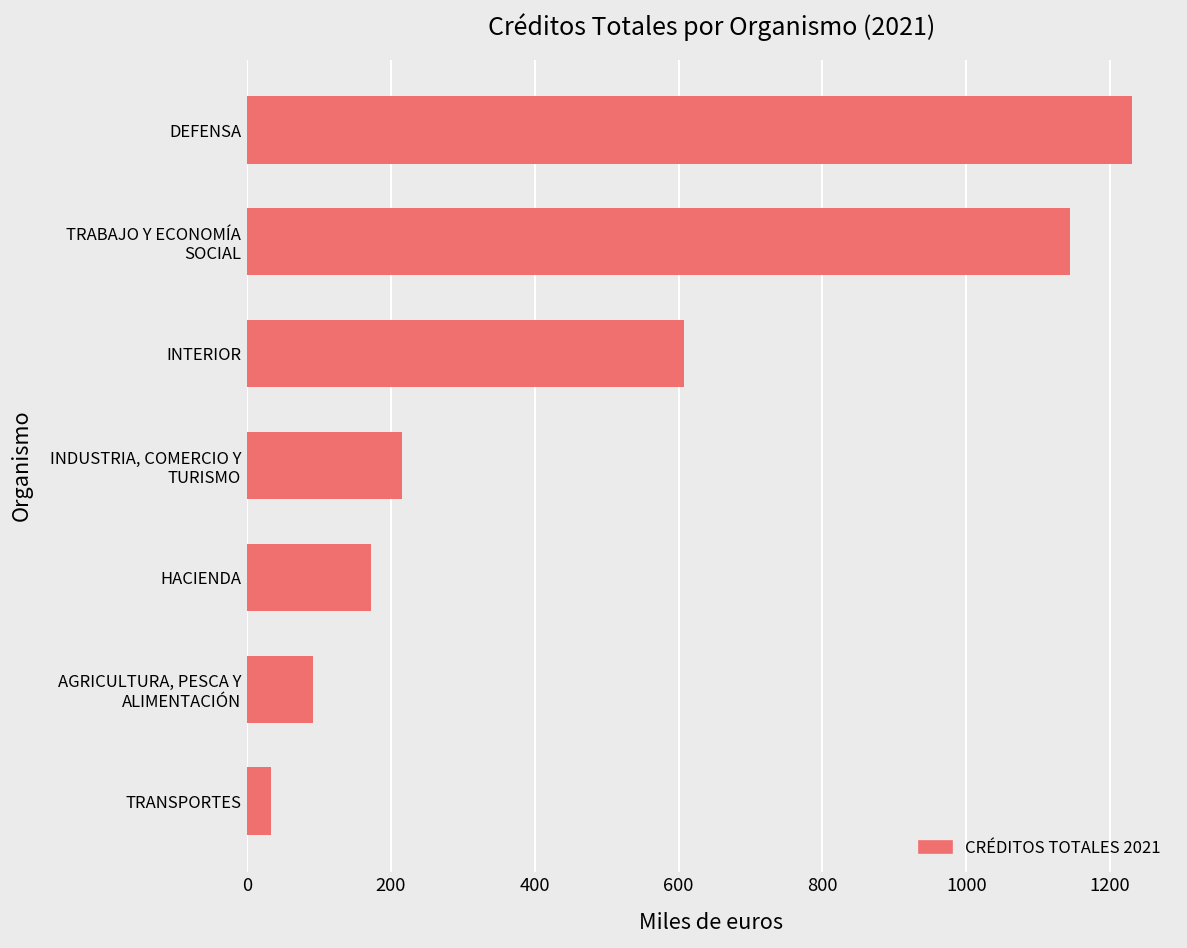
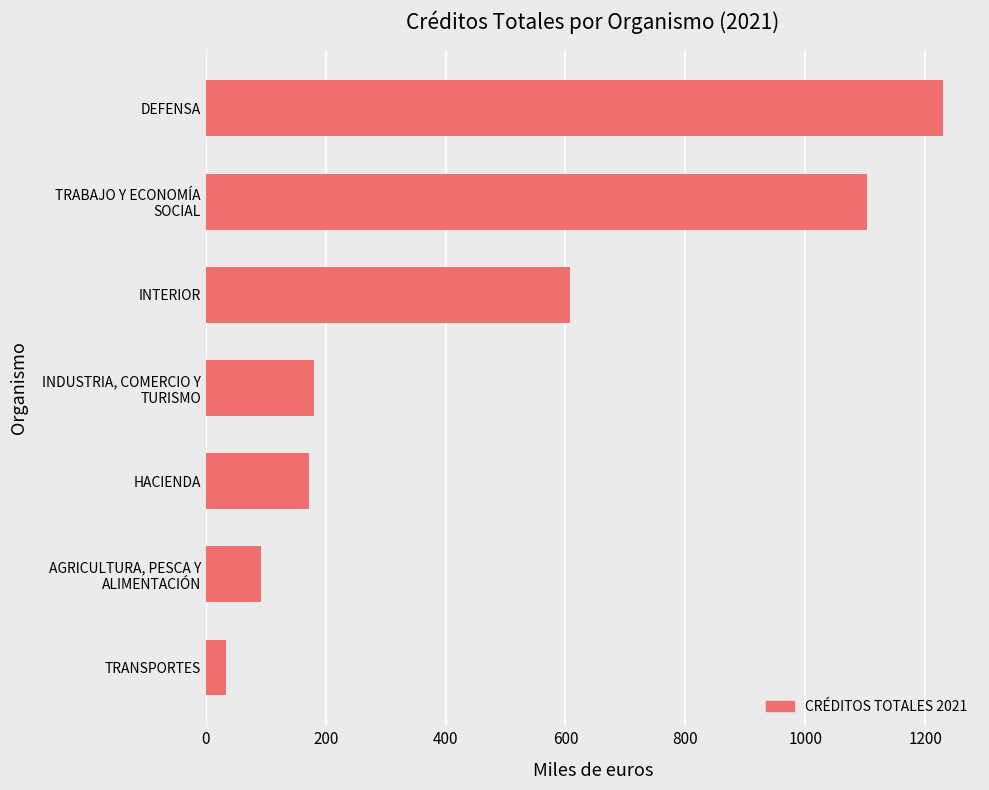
  {
    "DEFENSA": 1230,
-   "TRABAJO Y ECONOMÍA SOCIAL": 1140,
+   "TRABAJO Y ECONOMÍA SOCIAL": 1100,
    "INTERIOR": 610,
-   "INDUSTRIA, COMERCIO Y TURISMO": 220,
+   "INDUSTRIA, COMERCIO Y TURISMO": 180,
    "HACIENDA": 170,
    "AGRICULTURA, PESCA Y ALIMENTACIÓN": 90,
    "TRANSPORTES": 30
  }
